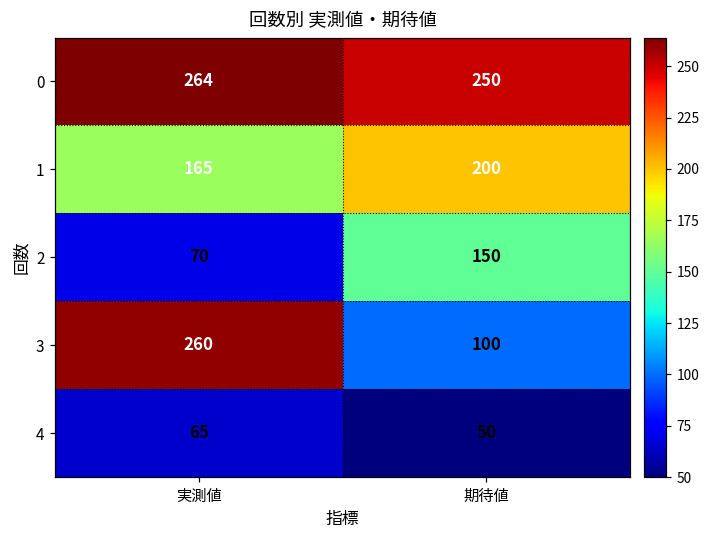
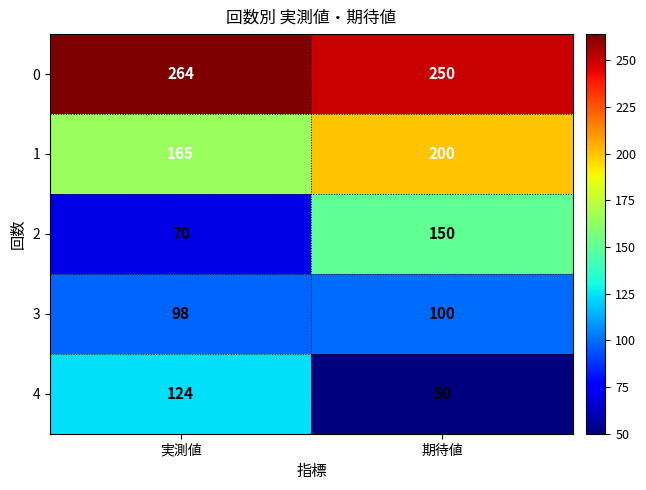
  {
    "0": {
      "実測値": 264,
      "期待値": 250
    },
    "1": {
      "実測値": 165,
      "期待値": 200
    },
    "2": {
      "実測値": 70,
      "期待値": 150
    },
    "3": {
-     "実測値": 260,
+     "実測値": 98,
      "期待値": 100
    },
    "4": {
-     "実測値": 65,
+     "実測値": 124,
      "期待値": 50
    }
  }
